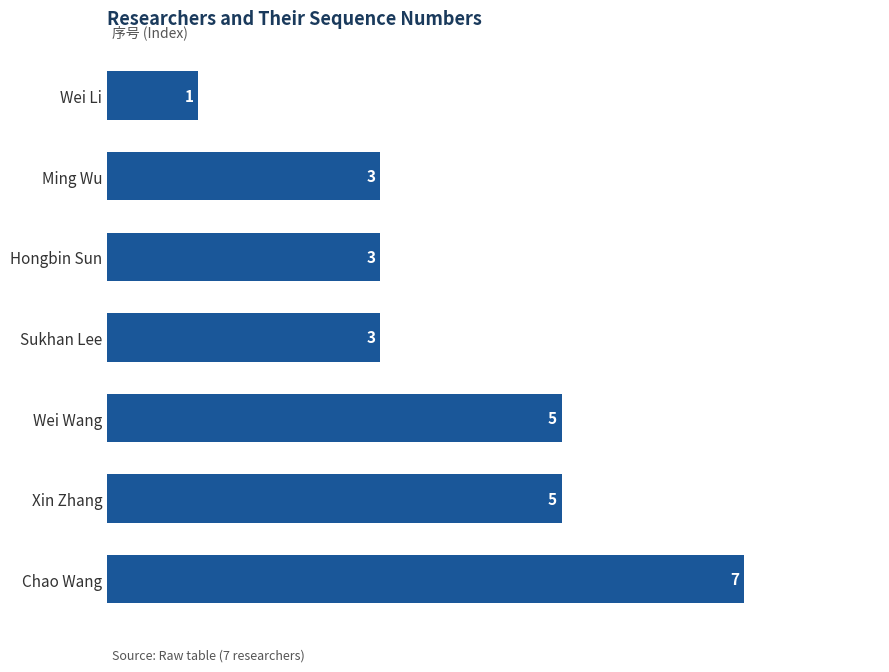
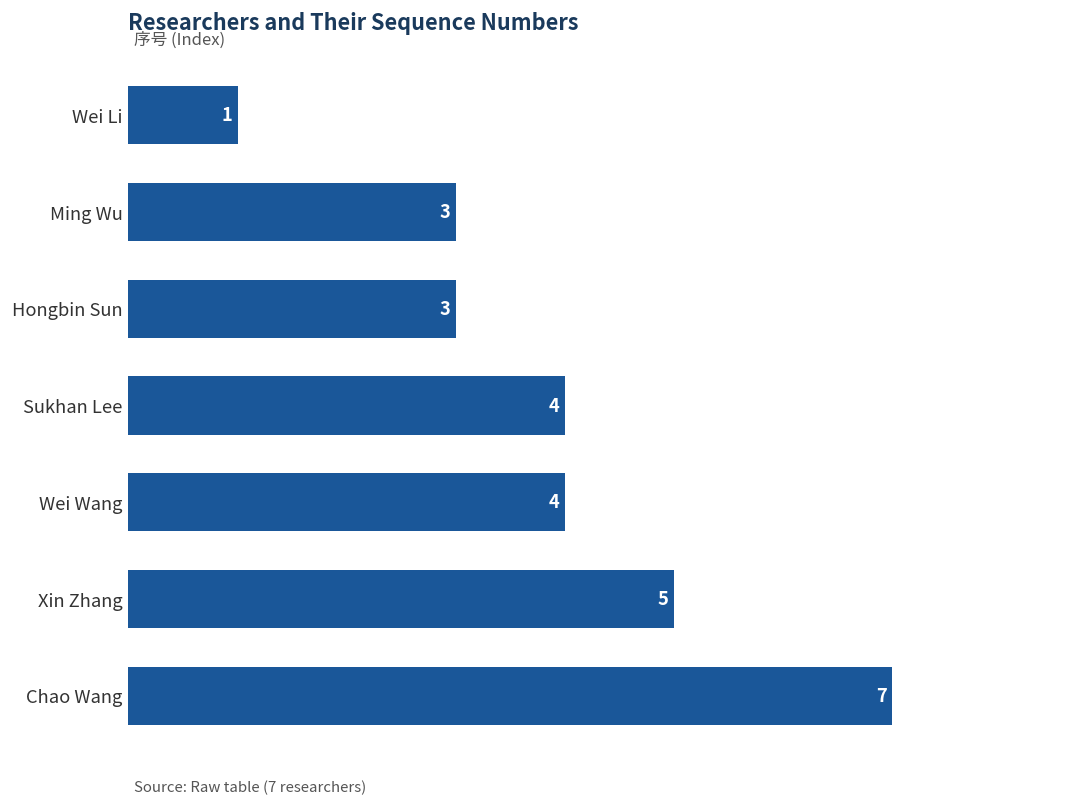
  {
    "Wei Li": 1,
    "Ming Wu": 3,
    "Hongbin Sun": 3,
-   "Sukhan Lee": 3,
-   "Wei Wang": 5,
+   "Sukhan Lee": 4,
+   "Wei Wang": 4,
    "Xin Zhang": 5,
    "Chao Wang": 7
  }
